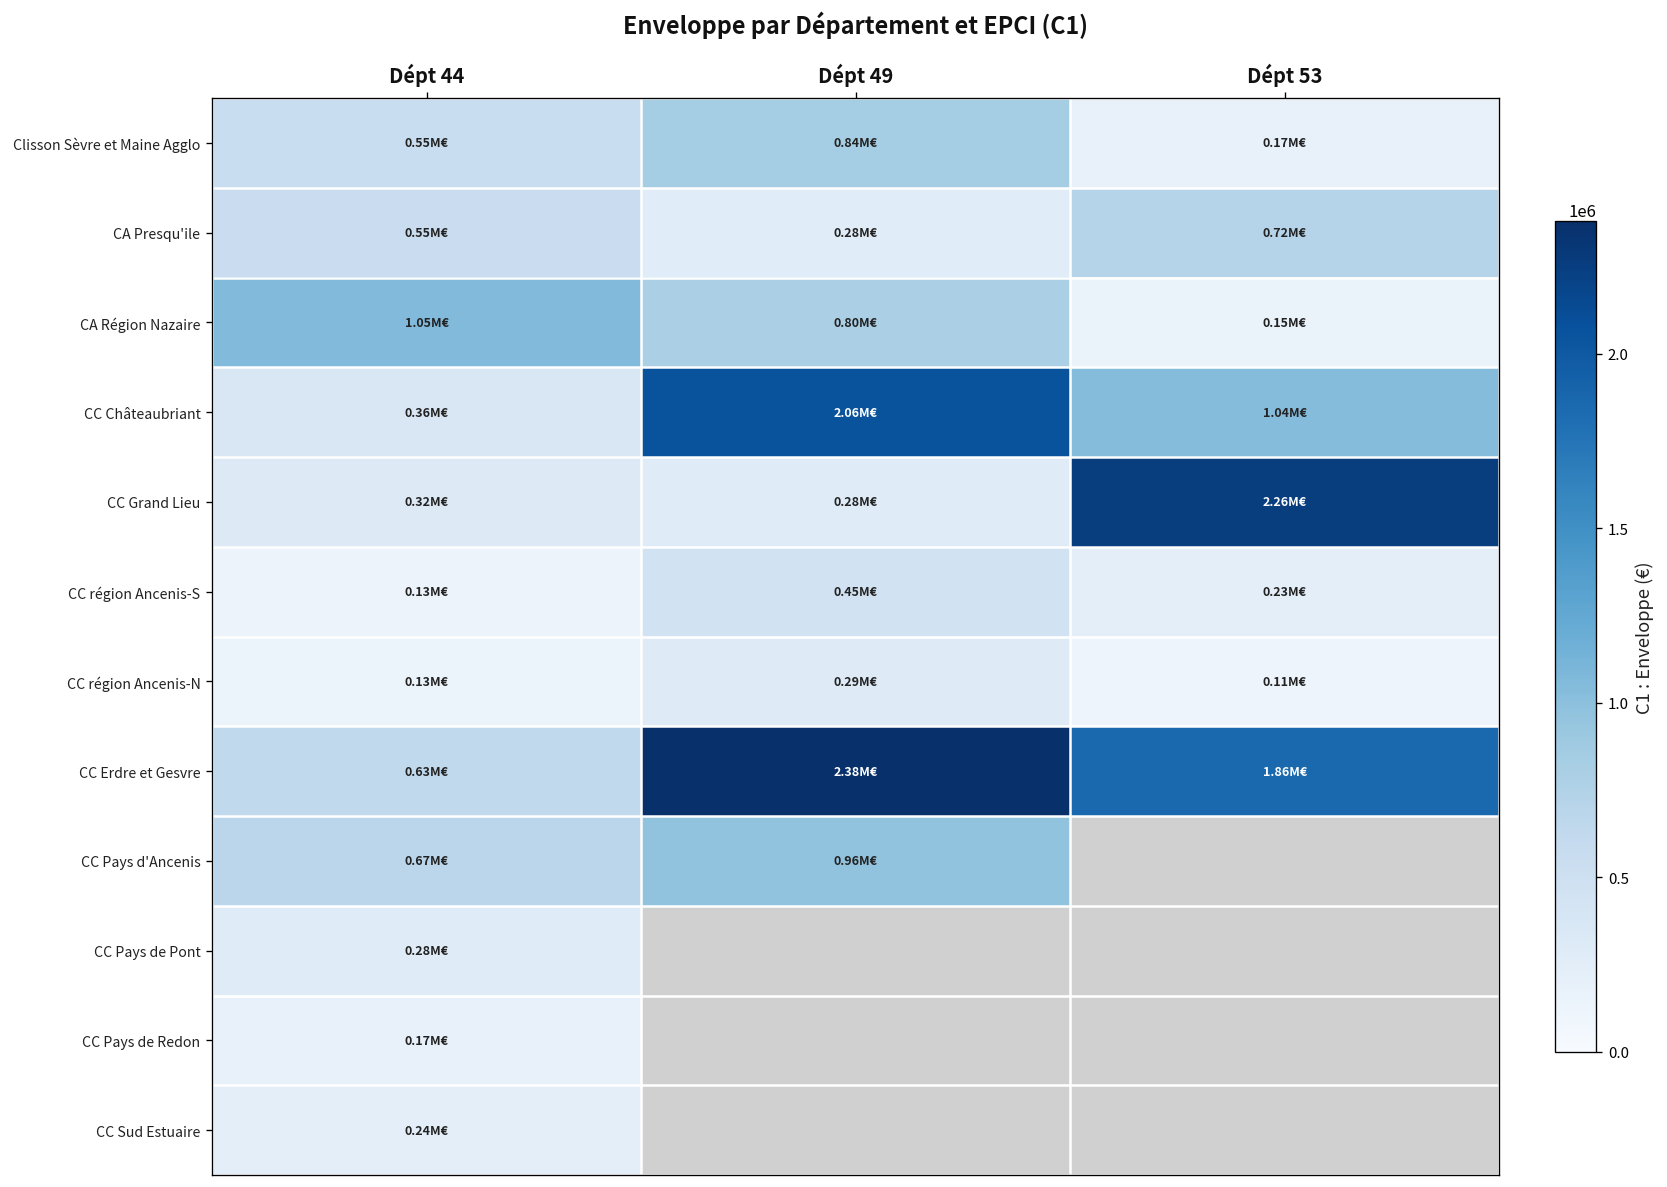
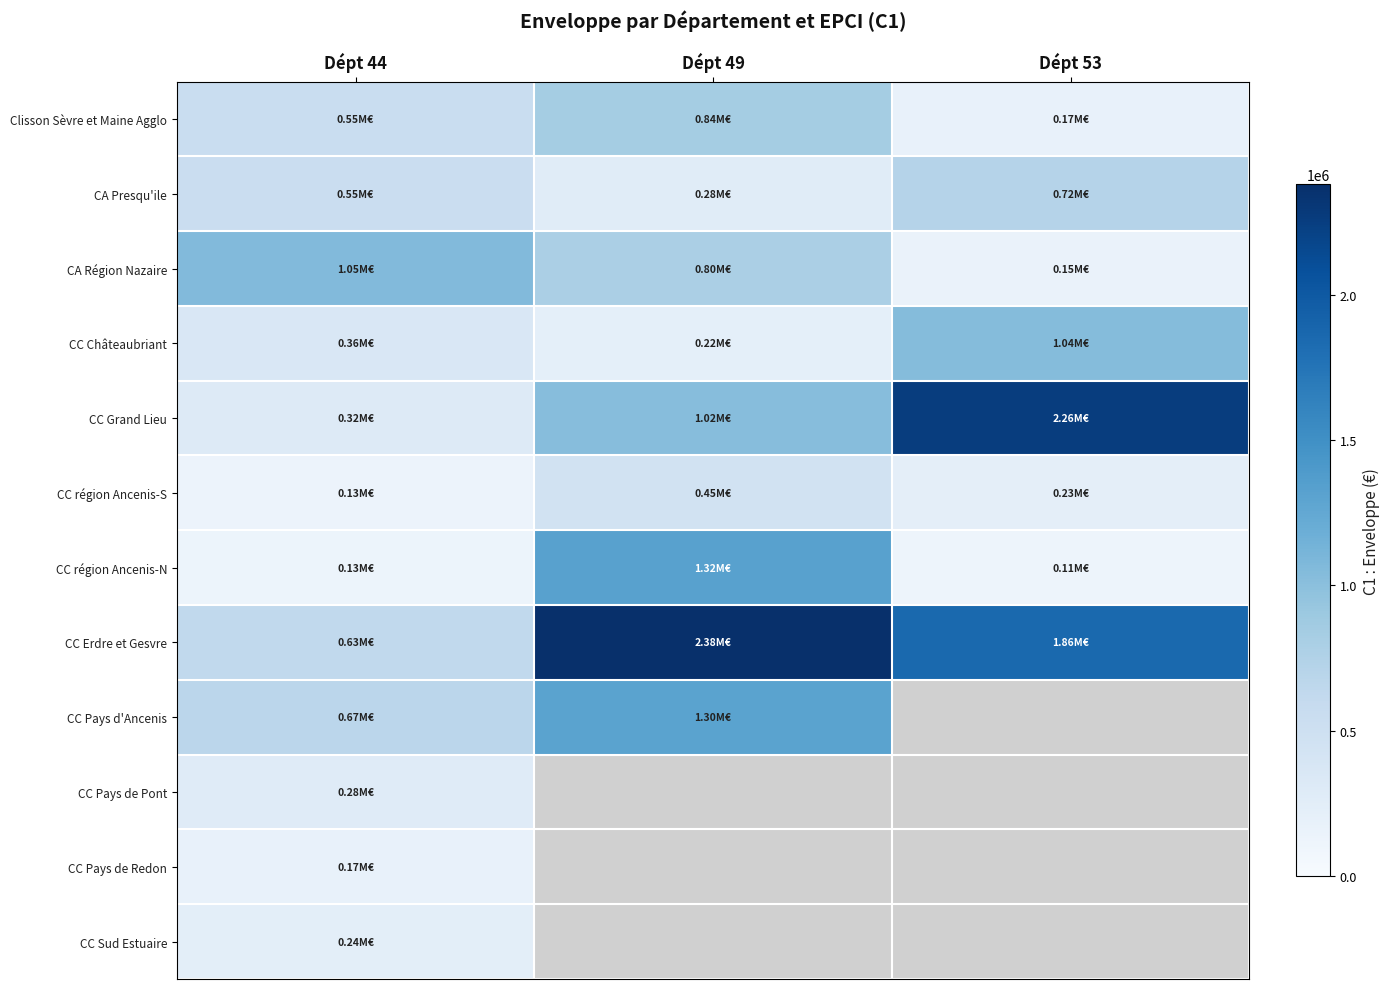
  {
    "Clisson Sèvre et Maine Agglo": {
      "Dépt 44": "0.55M€",
      "Dépt 49": "0.84M€",
      "Dépt 53": "0.17M€"
    },
    "CA Presqu'ile": {
      "Dépt 44": "0.55M€",
      "Dépt 49": "0.28M€",
      "Dépt 53": "0.72M€"
    },
    "CA Région Nazaire": {
      "Dépt 44": "1.05M€",
      "Dépt 49": "0.80M€",
      "Dépt 53": "0.15M€"
    },
    "CC Châteaubriant": {
      "Dépt 44": "0.36M€",
-     "Dépt 49": "2.06M€",
+     "Dépt 49": "0.22M€",
      "Dépt 53": "1.04M€"
    },
    "CC Grand Lieu": {
      "Dépt 44": "0.32M€",
-     "Dépt 49": "0.28M€",
+     "Dépt 49": "1.02M€",
      "Dépt 53": "2.26M€"
    },
    "CC région Ancenis-S": {
      "Dépt 44": "0.13M€",
      "Dépt 49": "0.45M€",
      "Dépt 53": "0.23M€"
    },
    "CC région Ancenis-N": {
      "Dépt 44": "0.13M€",
-     "Dépt 49": "0.29M€",
+     "Dépt 49": "1.32M€",
      "Dépt 53": "0.11M€"
    },
    "CC Erdre et Gesvre": {
      "Dépt 44": "0.63M€",
      "Dépt 49": "2.38M€",
      "Dépt 53": "1.86M€"
    },
    "CC Pays d'Ancenis": {
      "Dépt 44": "0.67M€",
-     "Dépt 49": "0.96M€"
+     "Dépt 49": "1.30M€"
    },
    "CC Pays de Pont": {
      "Dépt 44": "0.28M€"
    },
    "CC Pays de Redon": {
      "Dépt 44": "0.17M€"
    },
    "CC Sud Estuaire": {
      "Dépt 44": "0.24M€"
    }
  }
